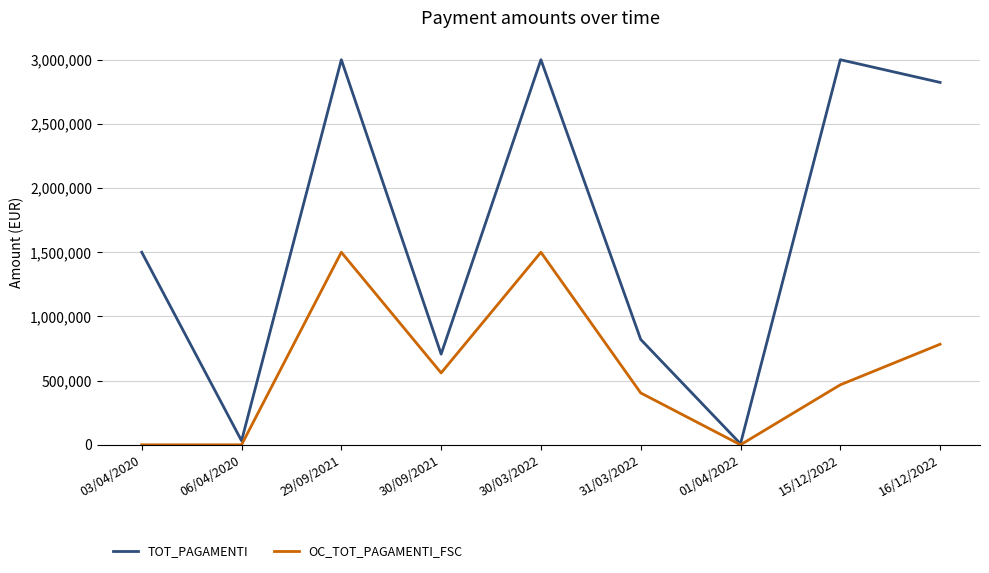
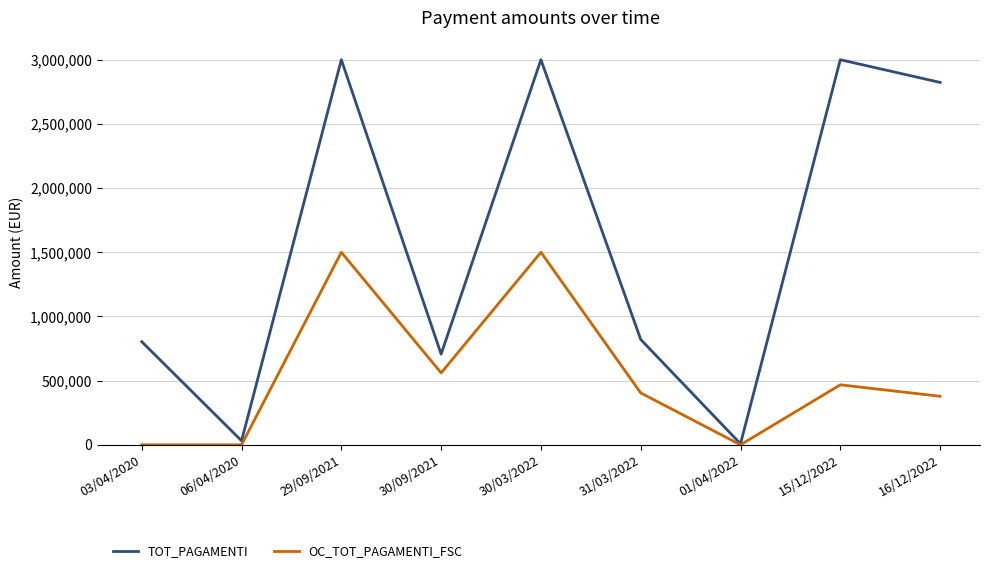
  {
    "TOT_PAGAMENTI": {
-     "03/04/2020": "1,500,000",
+     "03/04/2020": "800,000",
      "06/04/2020": "30,000",
      "29/09/2021": "3,000,000",
      "30/09/2021": "710,000",
      "30/03/2022": "3,000,000",
      "31/03/2022": "820,000",
      "15/12/2022": "3,000,000",
      "16/12/2022": "2,820,000"
    },
    "OC_TOT_PAGAMENTI_FSC": {
      "03/04/2020": "0",
      "06/04/2020": "0",
      "29/09/2021": "1,500,000",
      "30/09/2021": "560,000",
      "30/03/2022": "1,500,000",
      "31/03/2022": "400,000",
      "15/12/2022": "470,000",
-     "16/12/2022": "780,000"
+     "16/12/2022": "380,000"
    }
  }
